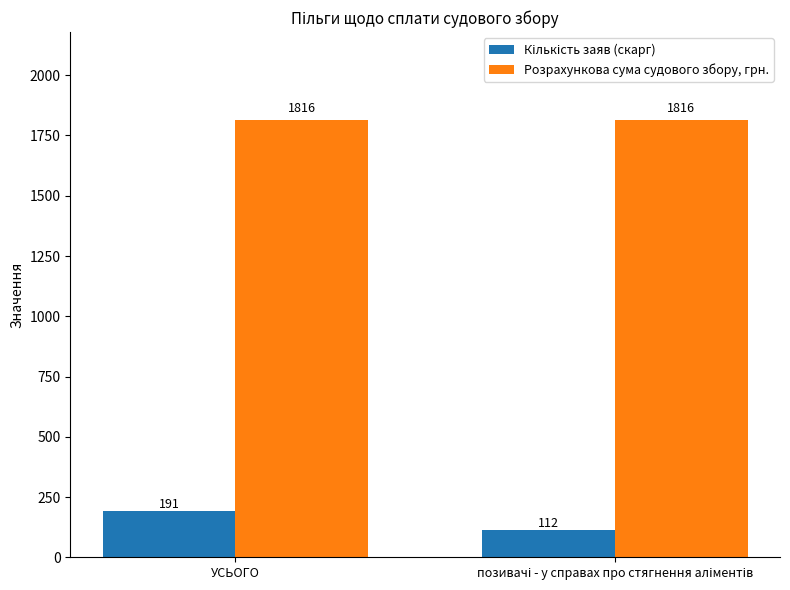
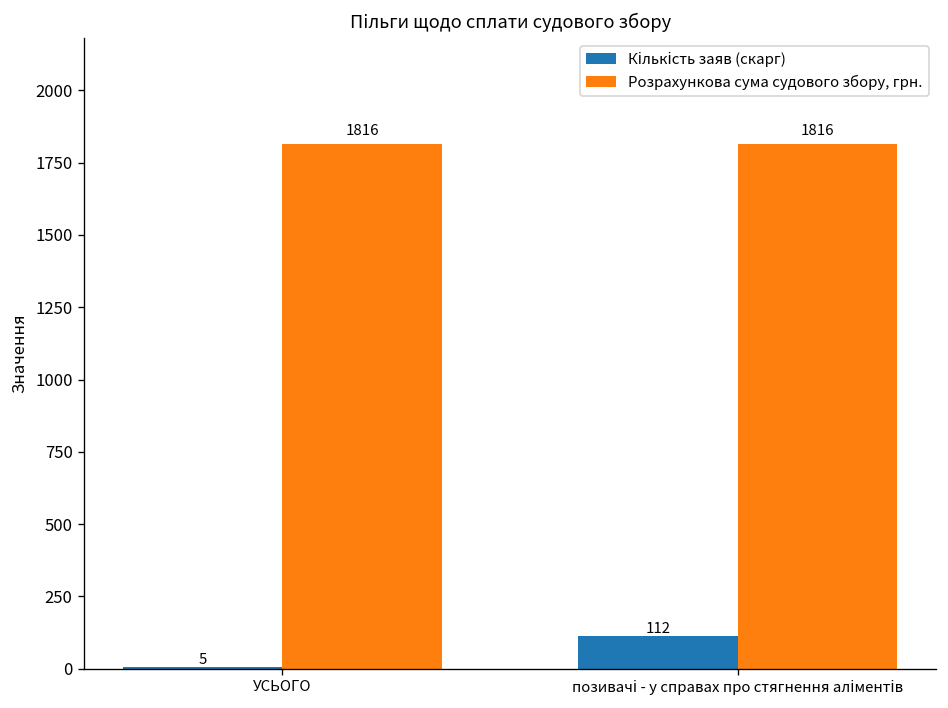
  {
    "Кількість заяв (скарг)": {
-     "УСЬОГО": 191,
+     "УСЬОГО": 5,
      "позивачі - у справах про стягнення аліментів": 112
    },
    "Розрахункова сума судового збору, грн.": {
      "УСЬОГО": 1816,
      "позивачі - у справах про стягнення аліментів": 1816
    }
  }
